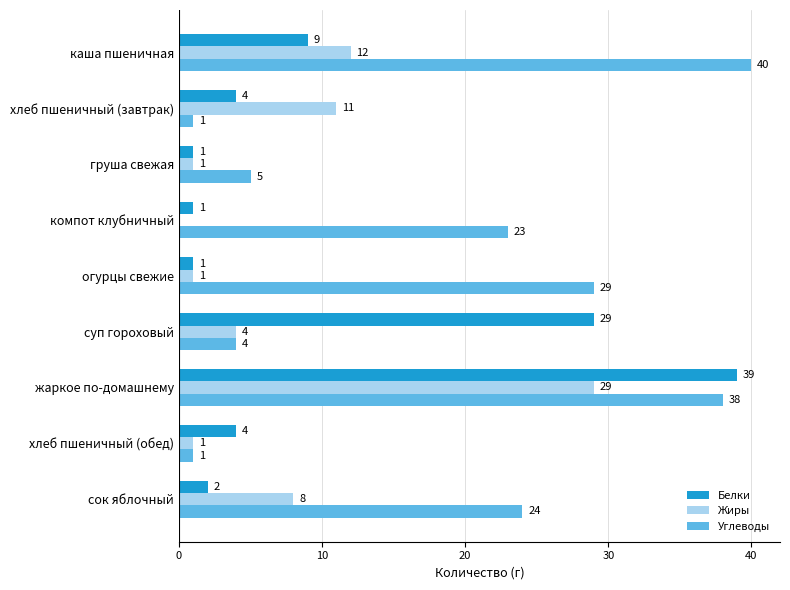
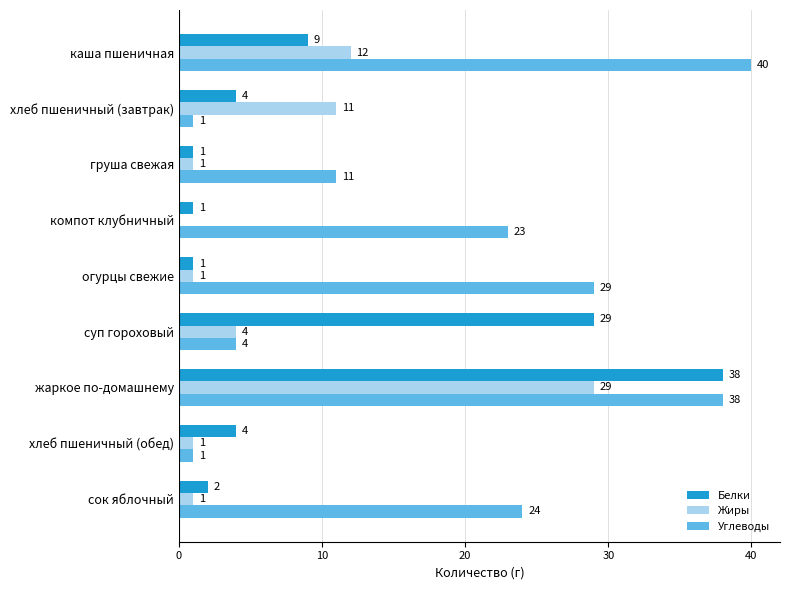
  {
    "Белки": {
      "каша пшеничная": 9,
      "хлеб пшеничный (завтрак)": 4,
      "груша свежая": 1,
      "компот клубничный": 1,
      "огурцы свежие": 1,
      "суп гороховый": 29,
-     "жаркое по-домашнему": 39,
+     "жаркое по-домашнему": 38,
      "хлеб пшеничный (обед)": 4,
      "сок яблочный": 2
    },
    "Жиры": {
      "каша пшеничная": 12,
      "хлеб пшеничный (завтрак)": 11,
      "груша свежая": 1,
      "огурцы свежие": 1,
      "суп гороховый": 4,
      "жаркое по-домашнему": 29,
      "хлеб пшеничный (обед)": 1,
-     "сок яблочный": 8
+     "сок яблочный": 1
    },
    "Углеводы": {
      "каша пшеничная": 40,
      "хлеб пшеничный (завтрак)": 1,
-     "груша свежая": 5,
+     "груша свежая": 11,
      "компот клубничный": 23,
      "огурцы свежие": 29,
      "суп гороховый": 4,
      "жаркое по-домашнему": 38,
      "хлеб пшеничный (обед)": 1,
      "сок яблочный": 24
    }
  }
